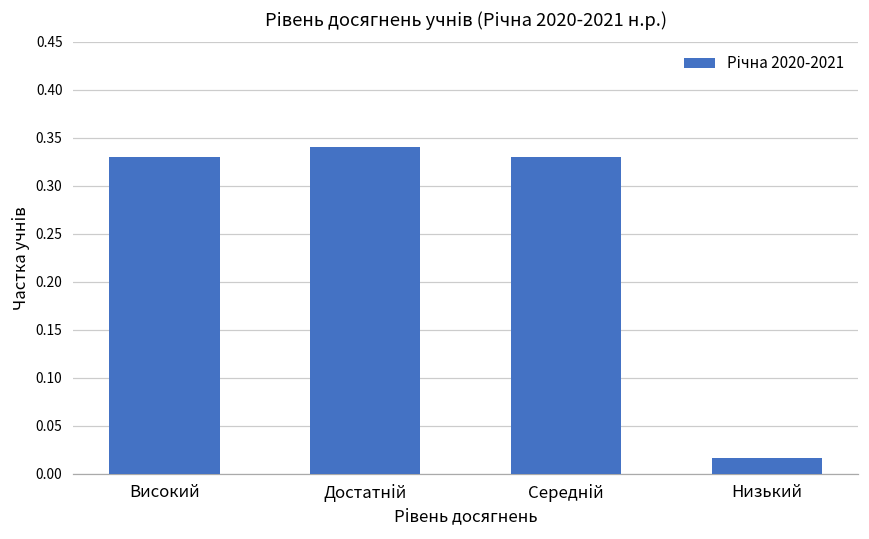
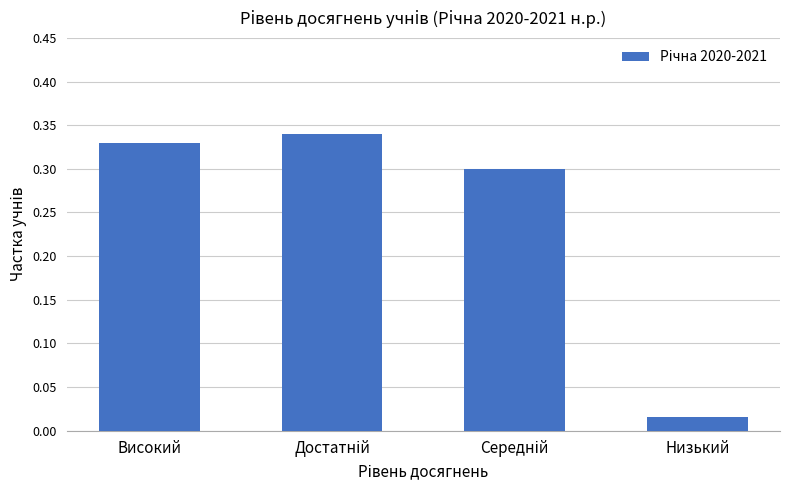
  {
    "Високий": 0.33,
    "Достатній": 0.34,
-   "Середній": 0.33,
+   "Середній": 0.30,
    "Низький": 0.02
  }
